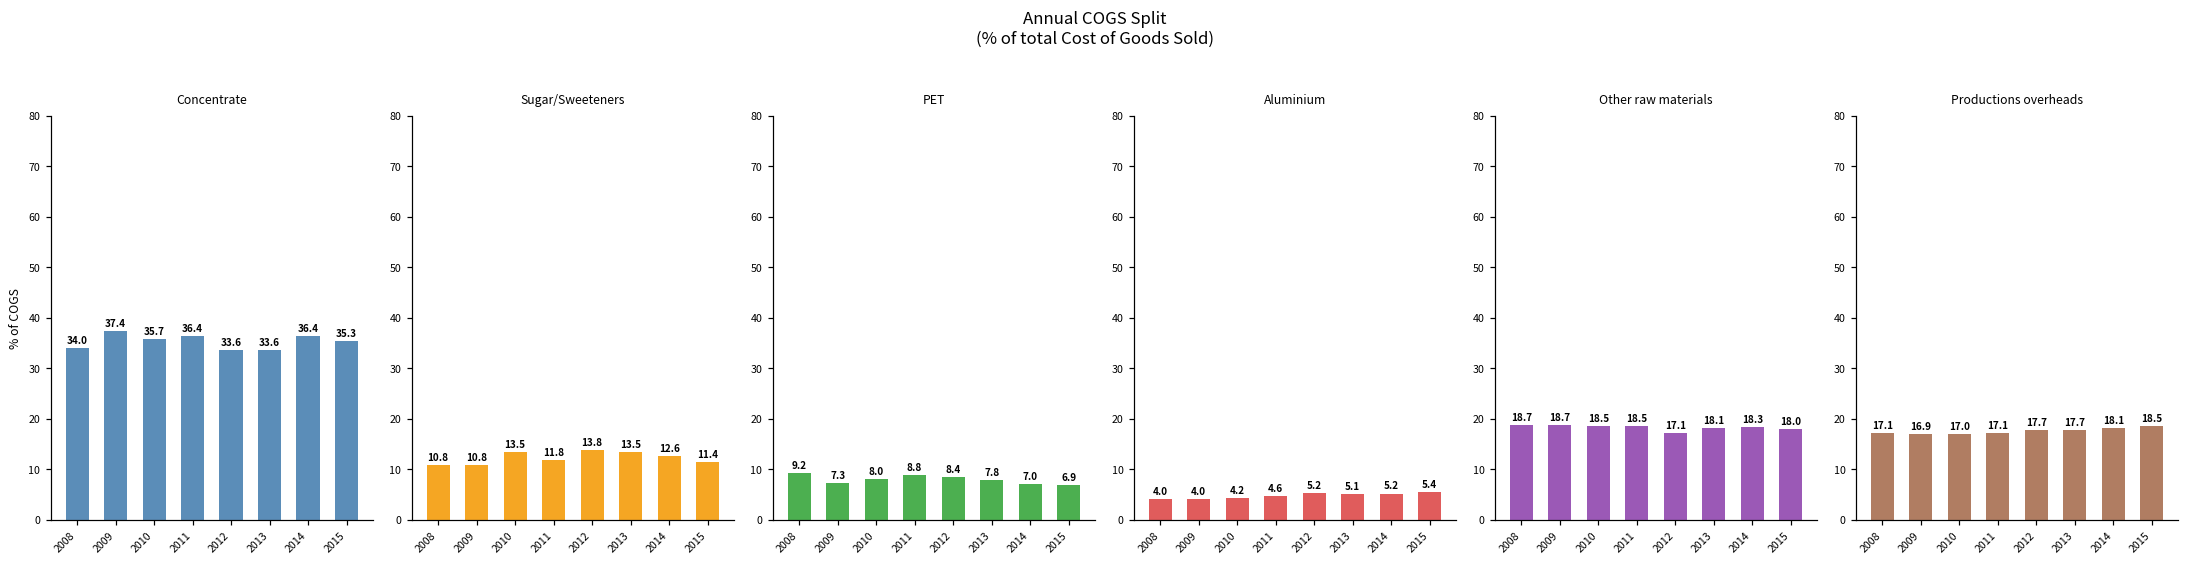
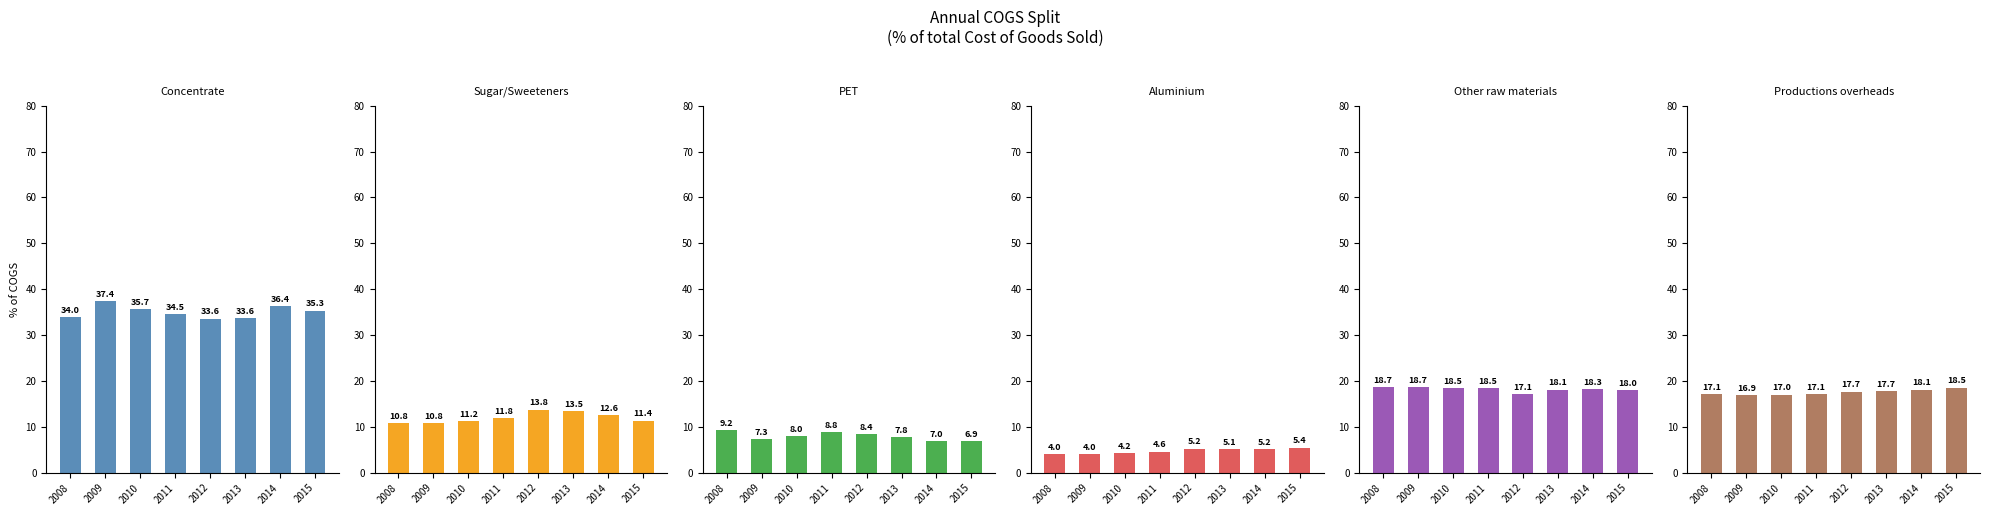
  {
    "Concentrate": {
      "2008": 34.0,
      "2009": 37.4,
      "2010": 35.7,
-     "2011": 36.4,
+     "2011": 34.5,
      "2012": 33.6,
      "2013": 33.6,
      "2014": 36.4,
      "2015": 35.3
    },
    "Sugar/Sweeteners": {
      "2008": 10.8,
      "2009": 10.8,
-     "2010": 13.5,
+     "2010": 11.2,
      "2011": 11.8,
      "2012": 13.8,
      "2013": 13.5,
      "2014": 12.6,
      "2015": 11.4
    },
    "PET": {
      "2008": 9.2,
      "2009": 7.3,
      "2010": 8.0,
      "2011": 8.8,
      "2012": 8.4,
      "2013": 7.8,
      "2014": 7.0,
      "2015": 6.9
    },
    "Aluminium": {
      "2008": 4.0,
      "2009": 4.0,
      "2010": 4.2,
      "2011": 4.6,
      "2012": 5.2,
      "2013": 5.1,
      "2014": 5.2,
      "2015": 5.4
    },
    "Other raw materials": {
      "2008": 18.7,
      "2009": 18.7,
      "2010": 18.5,
      "2011": 18.5,
      "2012": 17.1,
      "2013": 18.1,
      "2014": 18.3,
      "2015": 18.0
    },
    "Productions overheads": {
      "2008": 17.1,
      "2009": 16.9,
      "2010": 17.0,
      "2011": 17.1,
      "2012": 17.7,
      "2013": 17.7,
      "2014": 18.1,
      "2015": 18.5
    }
  }
